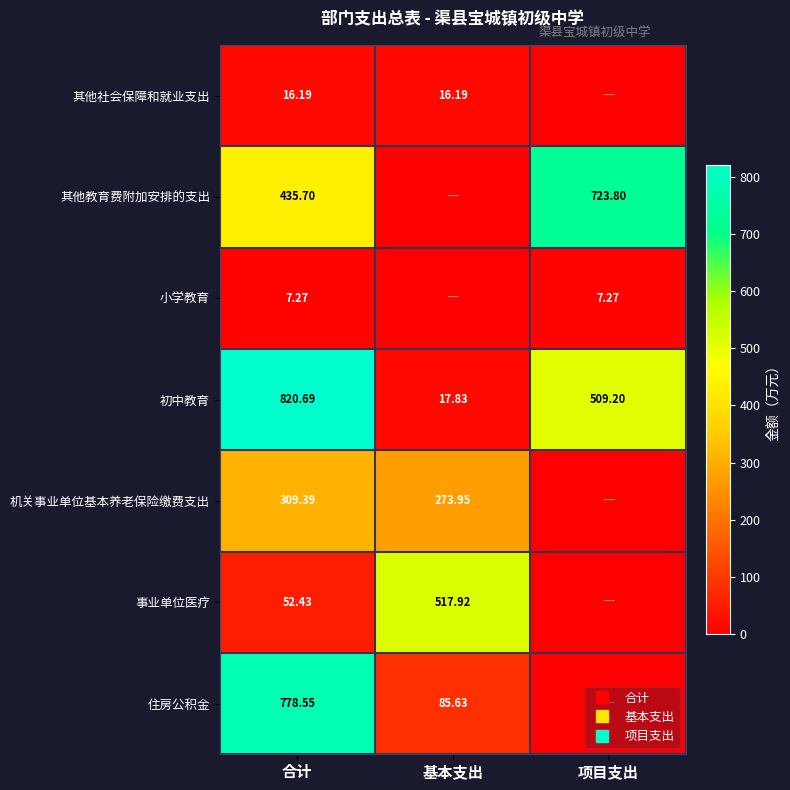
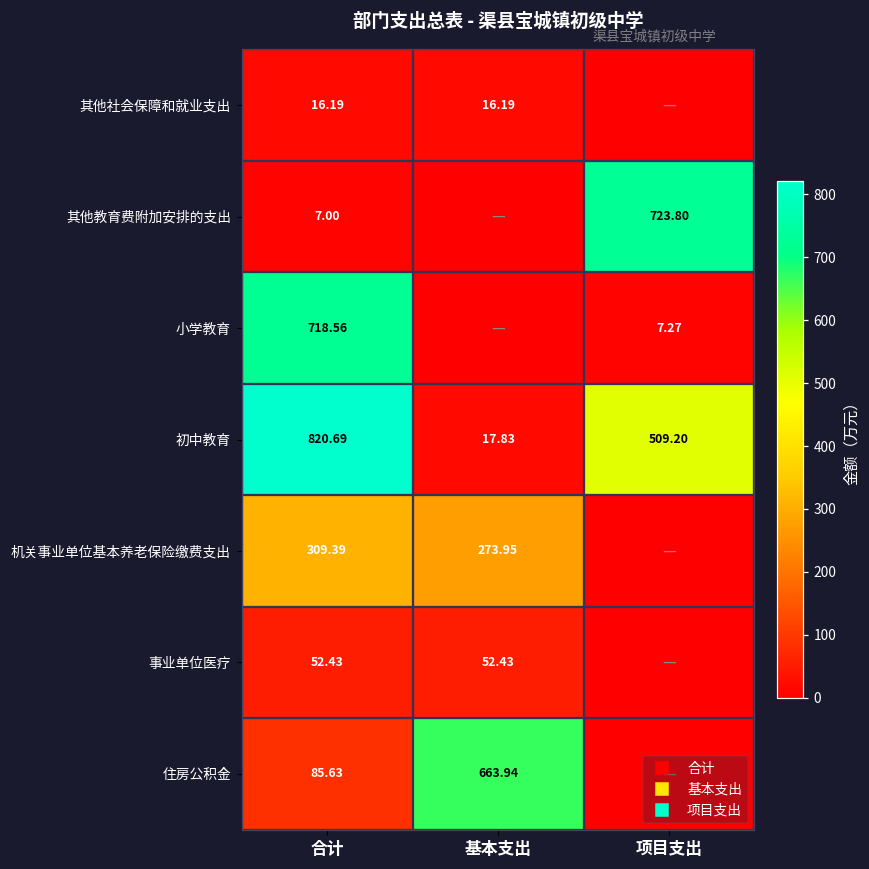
  {
    "其他社会保障和就业支出": {
      "合计": 16.19,
      "基本支出": 16.19
    },
    "其他教育费附加安排的支出": {
-     "合计": 435.70,
+     "合计": 7.00,
      "项目支出": 723.80
    },
    "小学教育": {
-     "合计": 7.27,
+     "合计": 718.56,
      "项目支出": 7.27
    },
    "初中教育": {
      "合计": 820.69,
      "基本支出": 17.83,
      "项目支出": 509.20
    },
    "机关事业单位基本养老保险缴费支出": {
      "合计": 309.39,
      "基本支出": 273.95
    },
    "事业单位医疗": {
      "合计": 52.43,
-     "基本支出": 517.92
+     "基本支出": 52.43
    },
    "住房公积金": {
-     "合计": 778.55,
-     "基本支出": 85.63
+     "合计": 85.63,
+     "基本支出": 663.94
    }
  }
